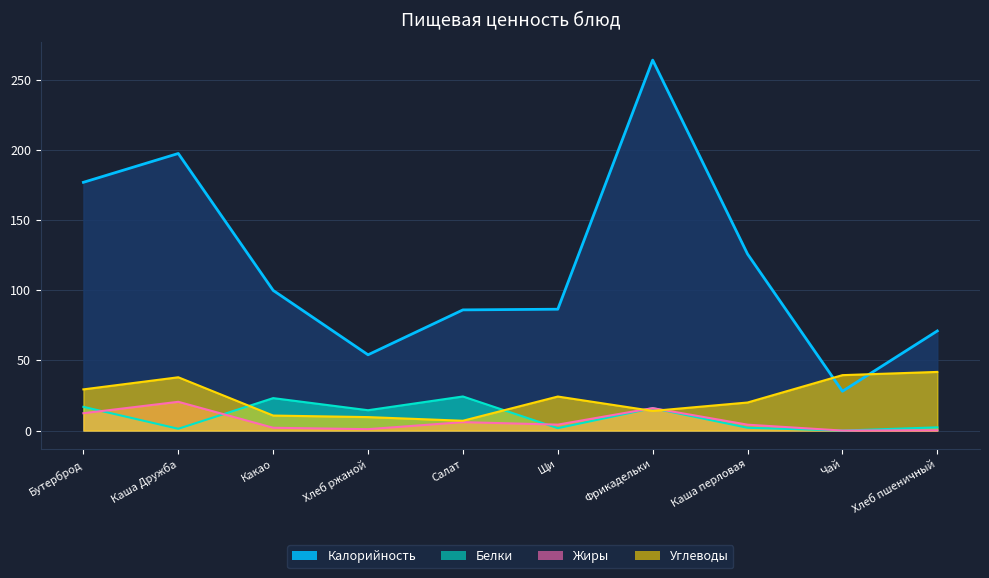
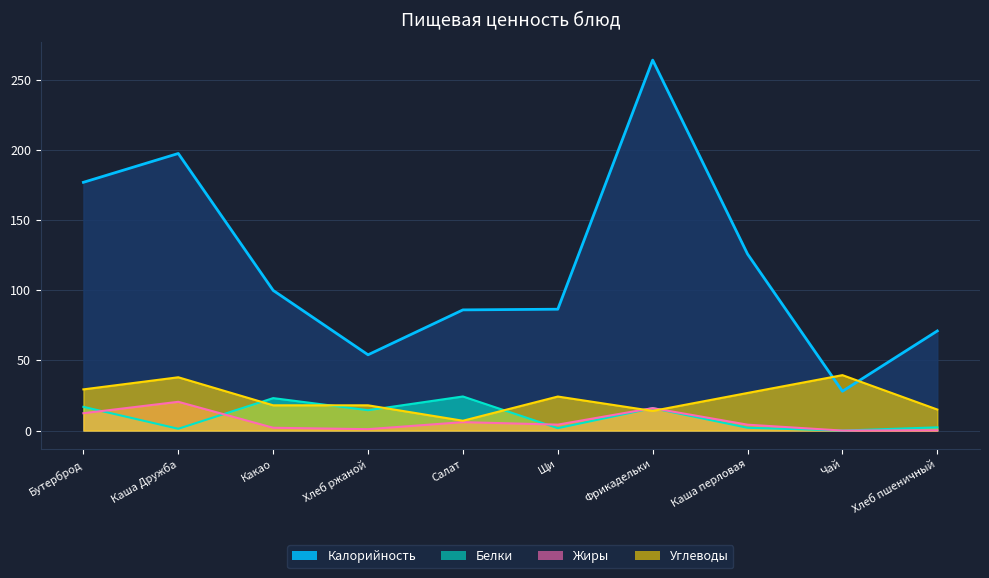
  {
    "Белки": {
      "Бутерброд": 17,
      "Каша Дружба": 1,
      "Какао": 23,
      "Хлеб ржаной": 15,
      "Салат": 24,
      "Щи": 2,
      "Каша перловая": 2,
      "Хлеб пшеничный": 2
    },
    "Жиры": {
      "Бутерброд": 12,
      "Каша Дружба": 21,
      "Какао": 2,
      "Хлеб ржаной": 1,
      "Щи": 4,
      "Каша перловая": 4,
      "Хлеб пшеничный": 0
    },
    "Углеводы": {
      "Бутерброд": 29,
      "Каша Дружба": 38,
-     "Какао": 11,
-     "Хлеб ржаной": 10,
+     "Какао": 18,
+     "Хлеб ржаной": 18,
      "Щи": 24,
      "Фрикадельки": 14,
-     "Каша перловая": 20,
+     "Каша перловая": 27,
      "Чай": 40,
-     "Хлеб пшеничный": 42
+     "Хлеб пшеничный": 15
    }
  }
